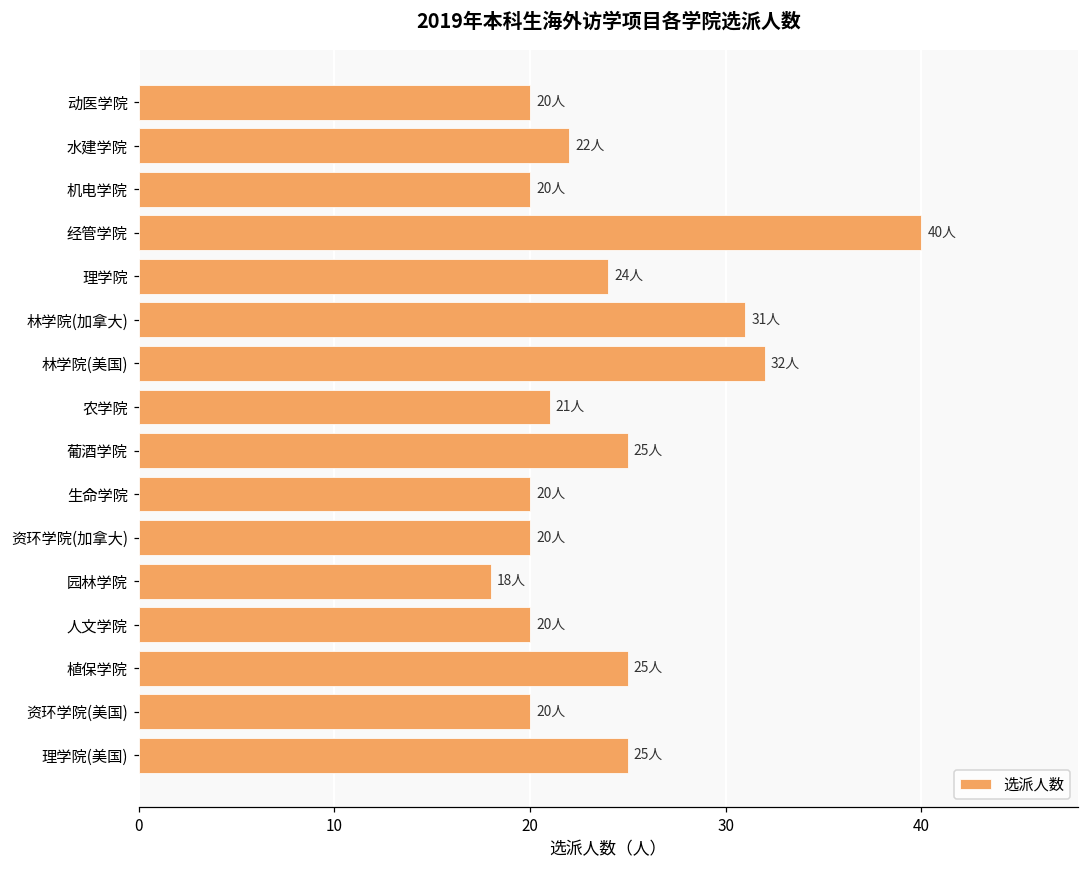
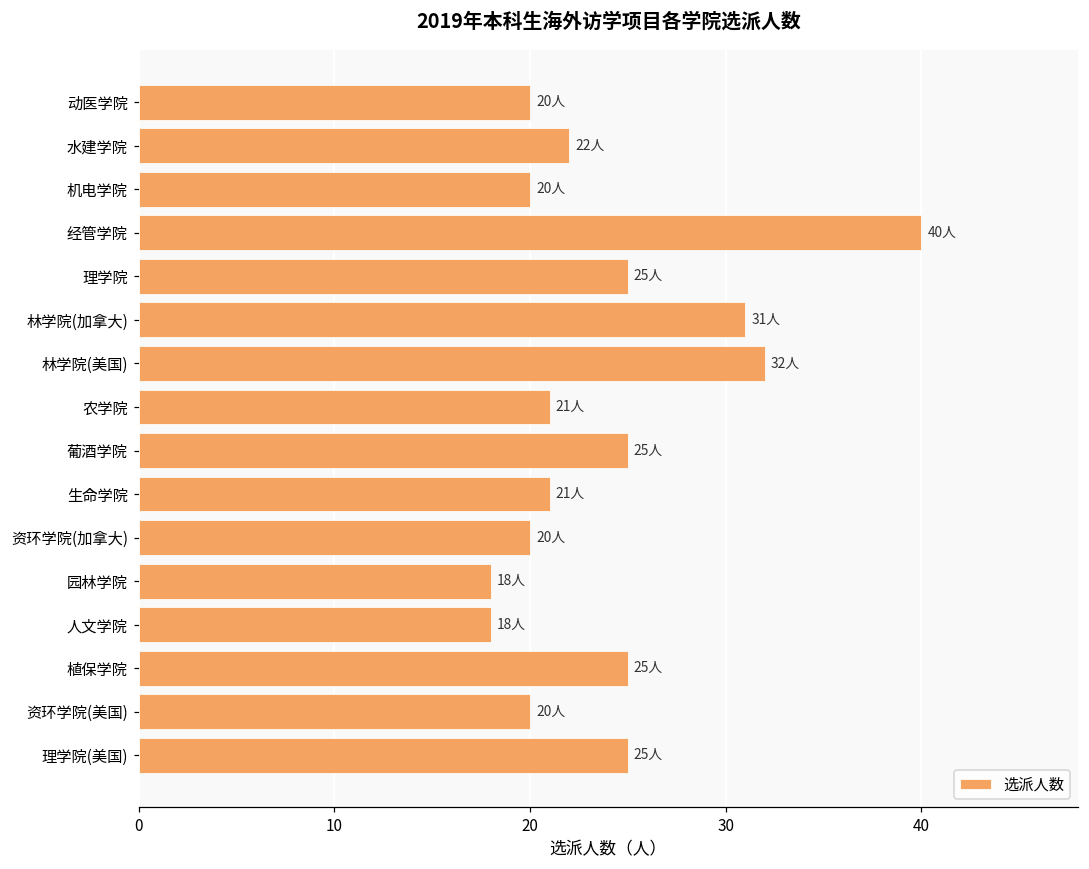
  {
    "动医学院": "20人",
    "水建学院": "22人",
    "机电学院": "20人",
    "经管学院": "40人",
-   "理学院": "24人",
+   "理学院": "25人",
    "林学院(加拿大)": "31人",
    "林学院(美国)": "32人",
    "农学院": "21人",
    "葡酒学院": "25人",
-   "生命学院": "20人",
+   "生命学院": "21人",
    "资环学院(加拿大)": "20人",
    "园林学院": "18人",
-   "人文学院": "20人",
+   "人文学院": "18人",
    "植保学院": "25人",
    "资环学院(美国)": "20人",
    "理学院(美国)": "25人"
  }
